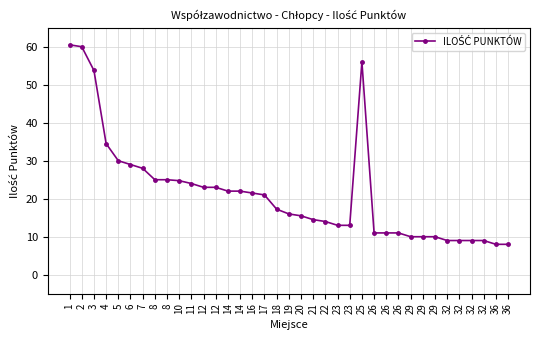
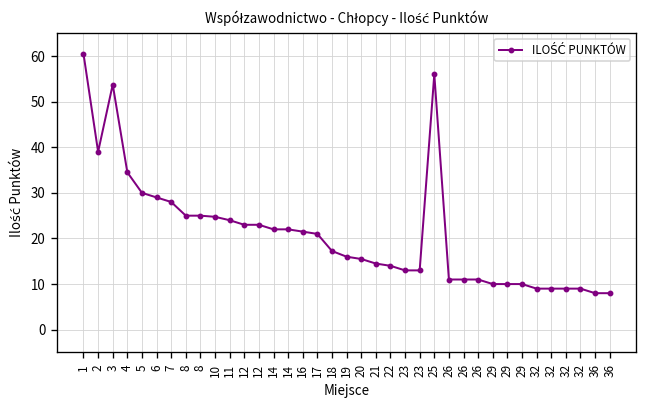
  {
    "1": 61,
-   "2": 60,
+   "2": 39,
    "3": 54,
    "4": 35,
    "5": 30,
    "6": 29,
    "7": 28,
    "10": 25,
    "11": 24,
    "16": 22,
    "17": 21,
    "18": 17,
    "19": 16,
    "20": 16,
    "21": 15,
    "22": 14,
    "25": 56
  }
